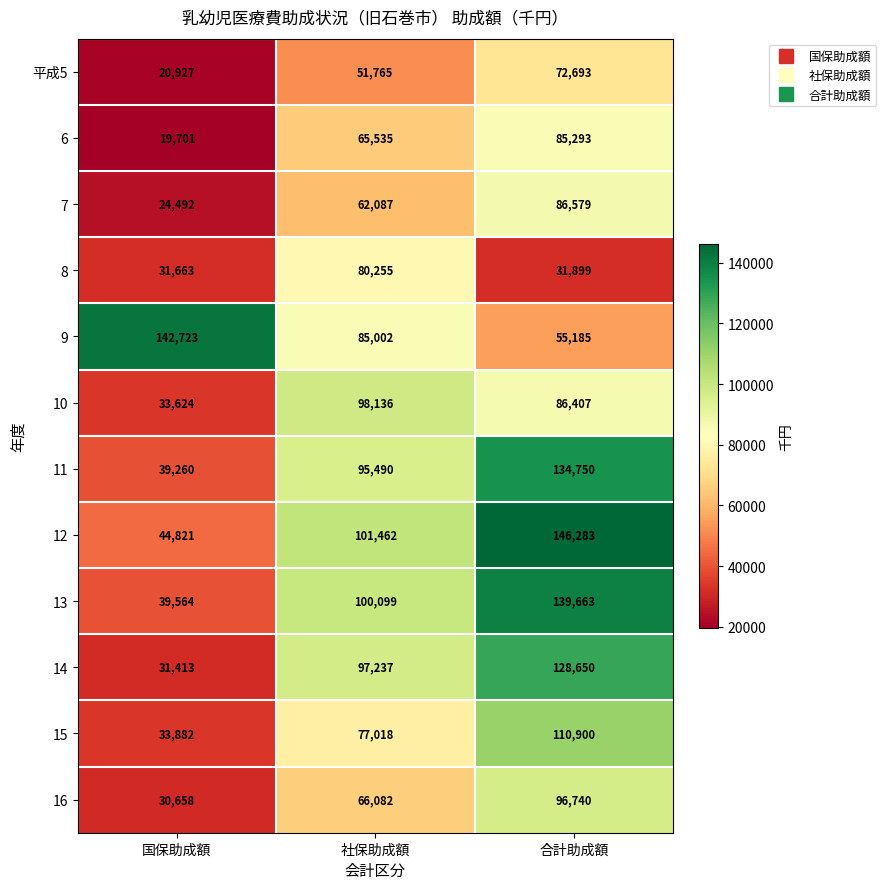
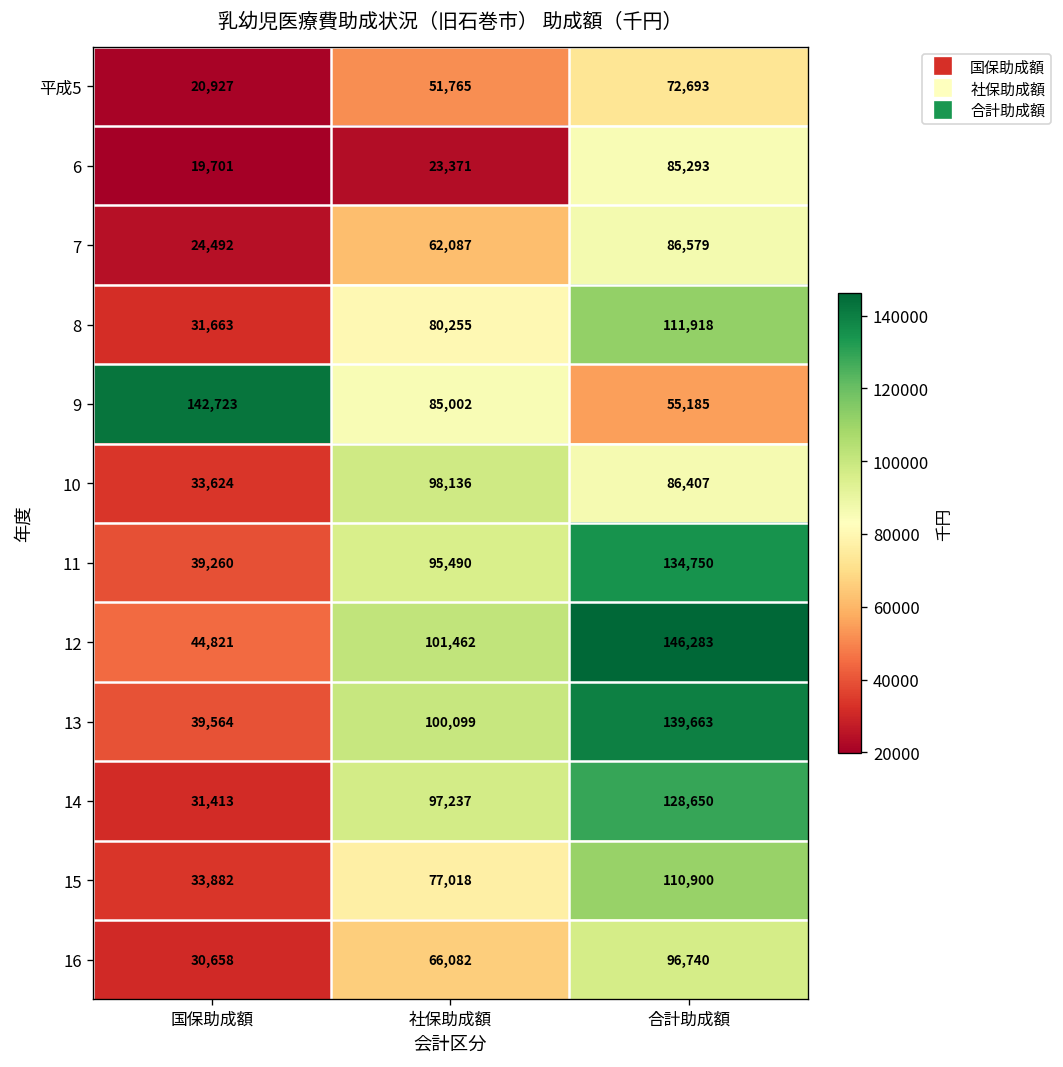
  {
    "平成5": {
      "国保助成額": "20,927",
      "社保助成額": "51,765",
      "合計助成額": "72,693"
    },
    "6": {
      "国保助成額": "19,701",
-     "社保助成額": "65,535",
+     "社保助成額": "23,371",
      "合計助成額": "85,293"
    },
    "7": {
      "国保助成額": "24,492",
      "社保助成額": "62,087",
      "合計助成額": "86,579"
    },
    "8": {
      "国保助成額": "31,663",
      "社保助成額": "80,255",
-     "合計助成額": "31,899"
+     "合計助成額": "111,918"
    },
    "9": {
      "国保助成額": "142,723",
      "社保助成額": "85,002",
      "合計助成額": "55,185"
    },
    "10": {
      "国保助成額": "33,624",
      "社保助成額": "98,136",
      "合計助成額": "86,407"
    },
    "11": {
      "国保助成額": "39,260",
      "社保助成額": "95,490",
      "合計助成額": "134,750"
    },
    "12": {
      "国保助成額": "44,821",
      "社保助成額": "101,462",
      "合計助成額": "146,283"
    },
    "13": {
      "国保助成額": "39,564",
      "社保助成額": "100,099",
      "合計助成額": "139,663"
    },
    "14": {
      "国保助成額": "31,413",
      "社保助成額": "97,237",
      "合計助成額": "128,650"
    },
    "15": {
      "国保助成額": "33,882",
      "社保助成額": "77,018",
      "合計助成額": "110,900"
    },
    "16": {
      "国保助成額": "30,658",
      "社保助成額": "66,082",
      "合計助成額": "96,740"
    }
  }
